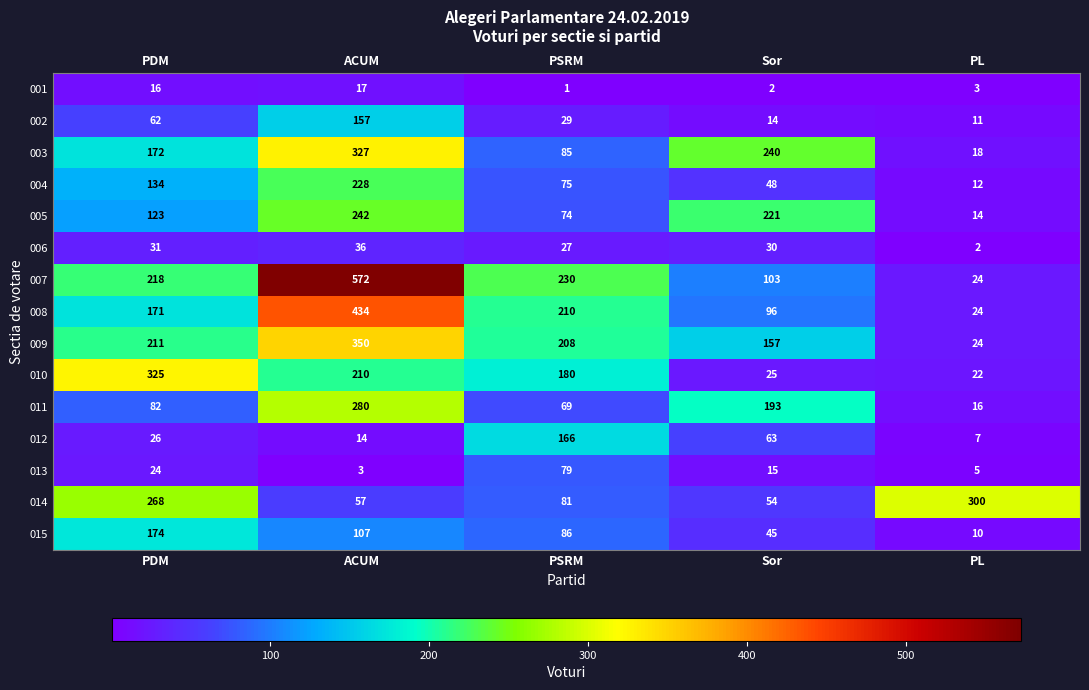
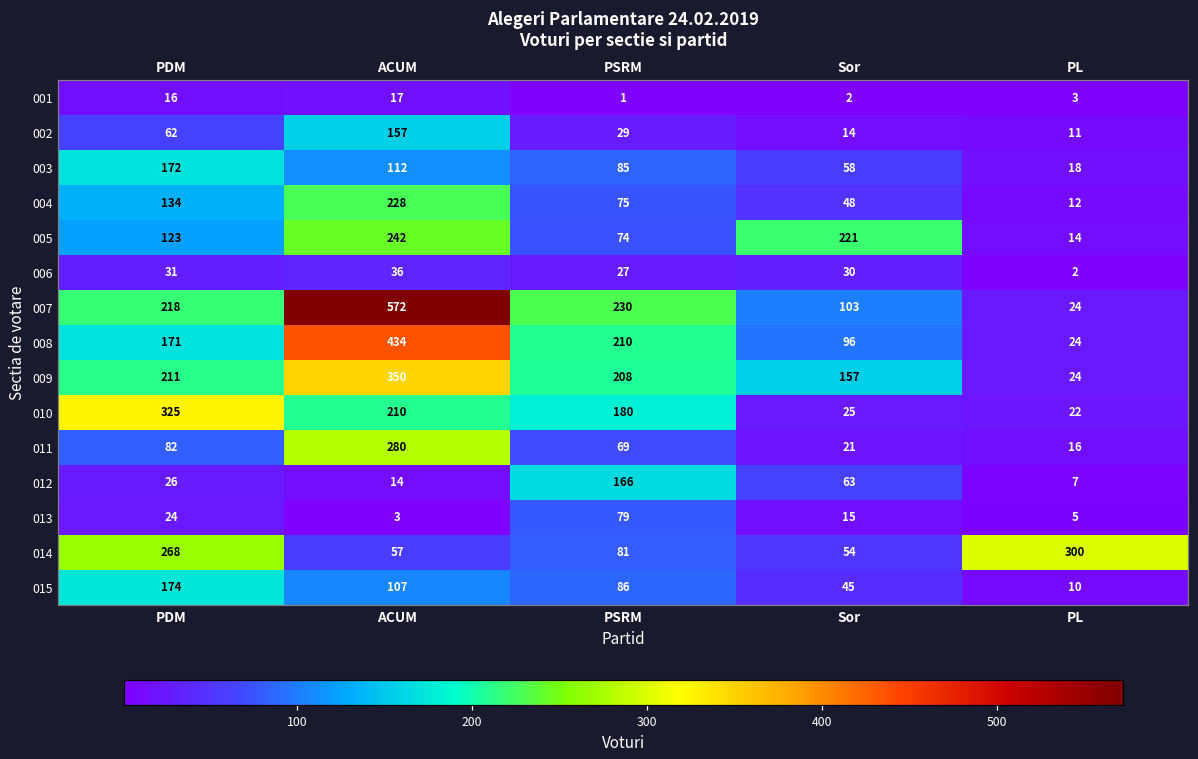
  {
    "001": {
      "PDM": 16,
      "ACUM": 17,
      "PSRM": 1,
      "Sor": 2,
      "PL": 3
    },
    "002": {
      "PDM": 62,
      "ACUM": 157,
      "PSRM": 29,
      "Sor": 14,
      "PL": 11
    },
    "003": {
      "PDM": 172,
-     "ACUM": 327,
+     "ACUM": 112,
      "PSRM": 85,
-     "Sor": 240,
+     "Sor": 58,
      "PL": 18
    },
    "004": {
      "PDM": 134,
      "ACUM": 228,
      "PSRM": 75,
      "Sor": 48,
      "PL": 12
    },
    "005": {
      "PDM": 123,
      "ACUM": 242,
      "PSRM": 74,
      "Sor": 221,
      "PL": 14
    },
    "006": {
      "PDM": 31,
      "ACUM": 36,
      "PSRM": 27,
      "Sor": 30,
      "PL": 2
    },
    "007": {
      "PDM": 218,
      "ACUM": 572,
      "PSRM": 230,
      "Sor": 103,
      "PL": 24
    },
    "008": {
      "PDM": 171,
      "ACUM": 434,
      "PSRM": 210,
      "Sor": 96,
      "PL": 24
    },
    "009": {
      "PDM": 211,
      "ACUM": 350,
      "PSRM": 208,
      "Sor": 157,
      "PL": 24
    },
    "010": {
      "PDM": 325,
      "ACUM": 210,
      "PSRM": 180,
      "Sor": 25,
      "PL": 22
    },
    "011": {
      "PDM": 82,
      "ACUM": 280,
      "PSRM": 69,
-     "Sor": 193,
+     "Sor": 21,
      "PL": 16
    },
    "012": {
      "PDM": 26,
      "ACUM": 14,
      "PSRM": 166,
      "Sor": 63,
      "PL": 7
    },
    "013": {
      "PDM": 24,
      "ACUM": 3,
      "PSRM": 79,
      "Sor": 15,
      "PL": 5
    },
    "014": {
      "PDM": 268,
      "ACUM": 57,
      "PSRM": 81,
      "Sor": 54,
      "PL": 300
    },
    "015": {
      "PDM": 174,
      "ACUM": 107,
      "PSRM": 86,
      "Sor": 45,
      "PL": 10
    }
  }
